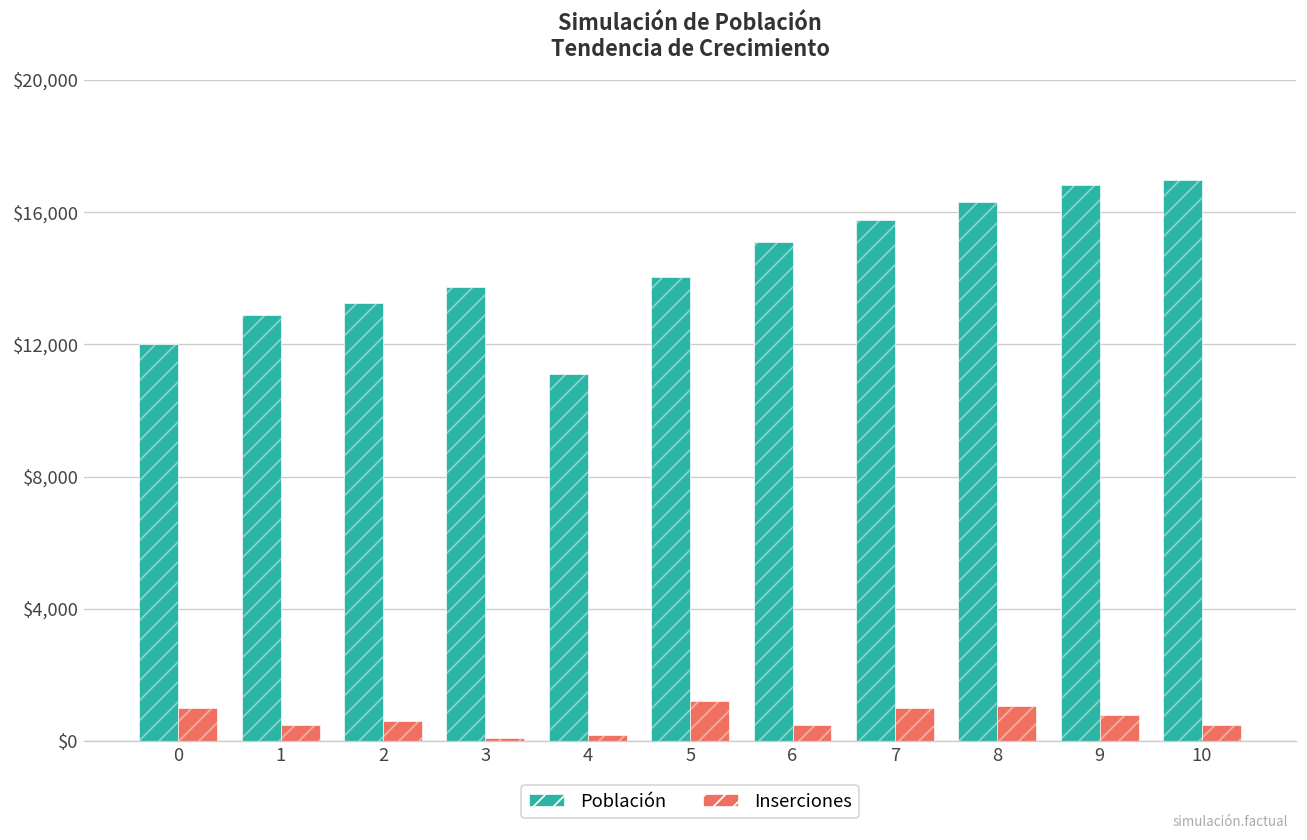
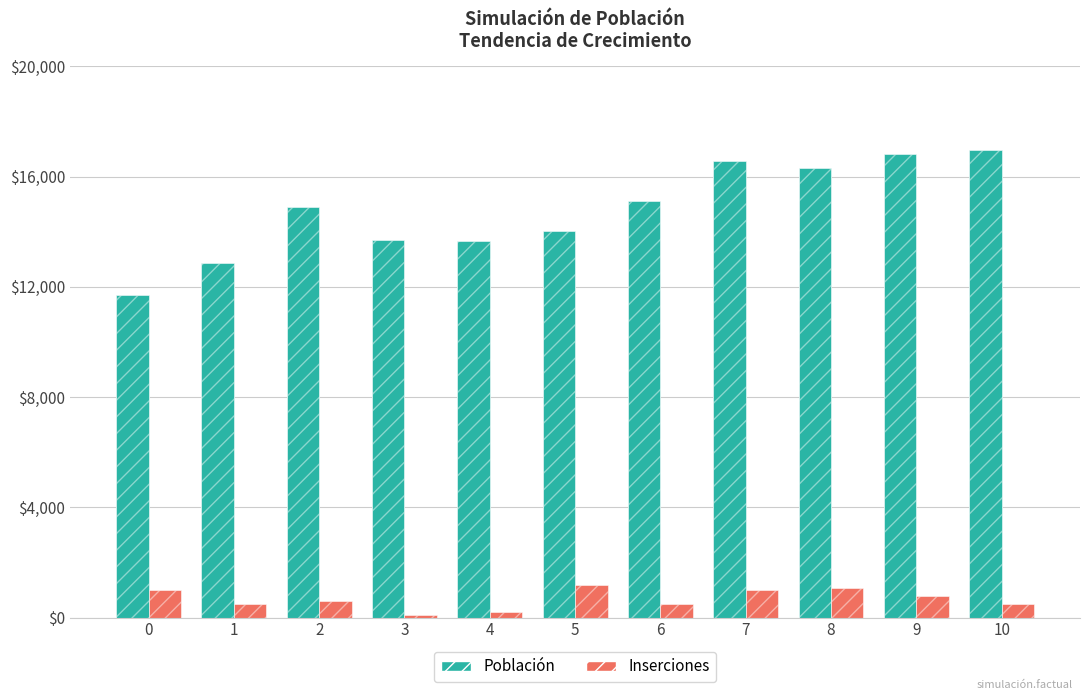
  {
    "Población": {
-     "0": "$12,000",
+     "0": "$11,700",
      "1": "$12,900",
-     "2": "$13,300",
+     "2": "$14,900",
      "3": "$13,700",
-     "4": "$11,100",
+     "4": "$13,700",
      "5": "$14,000",
      "6": "$15,100",
-     "7": "$15,800",
+     "7": "$16,600",
      "8": "$16,300",
      "9": "$16,800",
      "10": "$17,000"
    },
    "Inserciones": {
      "0": "$1,000",
      "1": "$500",
      "2": "$600",
      "3": "$100",
      "4": "$200",
      "5": "$1,200",
      "6": "$500",
      "7": "$1,000",
      "8": "$1,100",
      "9": "$800",
      "10": "$500"
    }
  }
